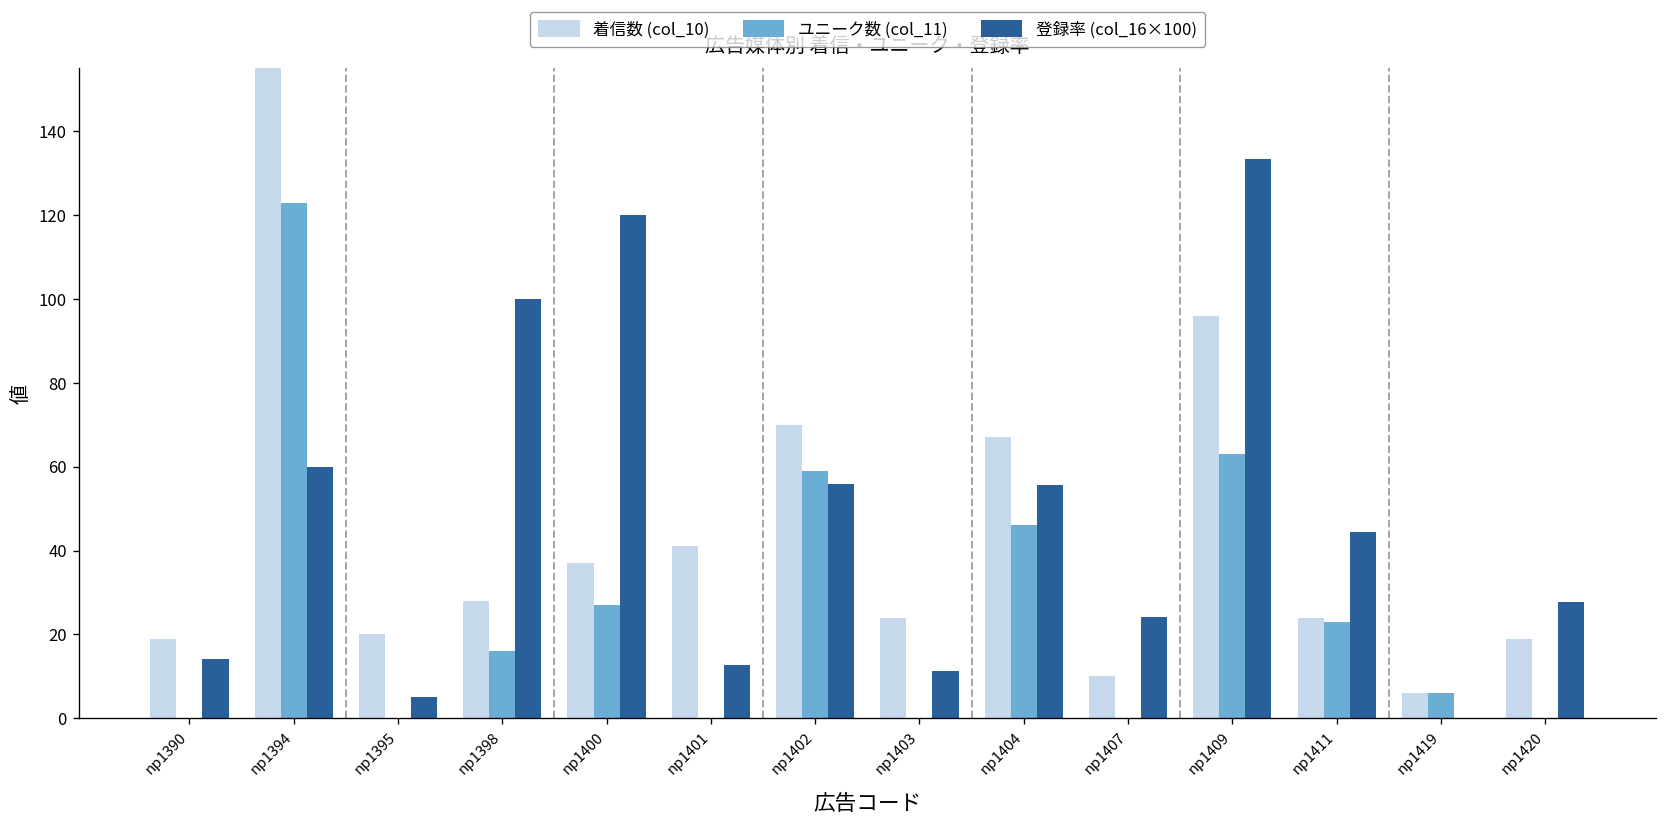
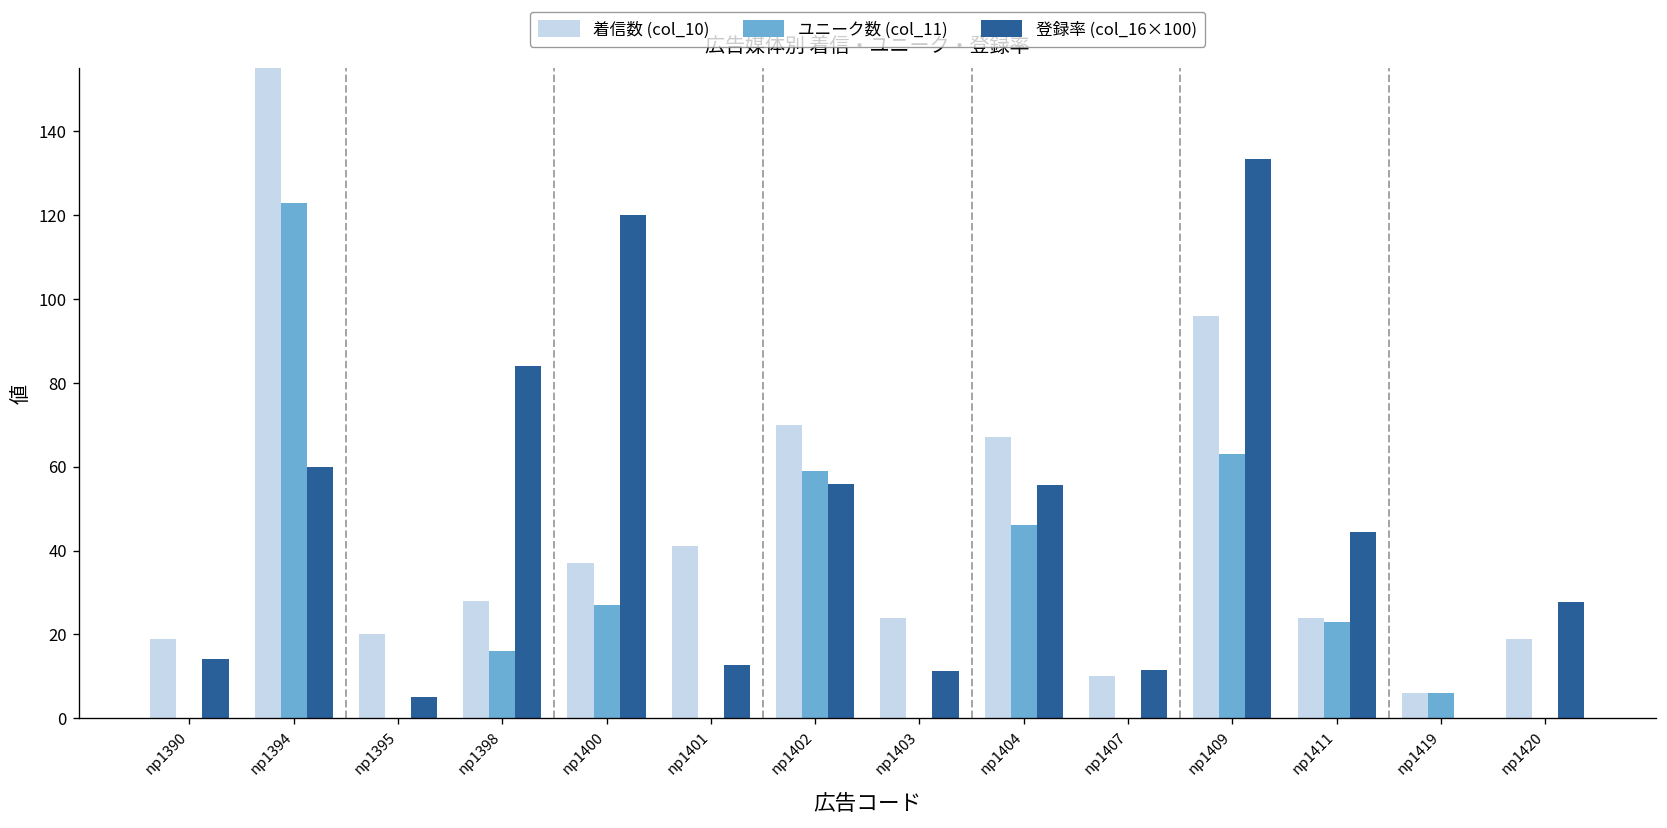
  {
    "着信数 (col_10)": {
      "np1390": 19,
      "np1395": 20,
      "np1398": 28,
      "np1400": 37,
      "np1401": 41,
      "np1402": 70,
      "np1403": 24,
      "np1404": 67,
      "np1407": 10,
      "np1409": 96,
      "np1411": 24,
      "np1419": 6,
      "np1420": 19
    },
    "ユニーク数 (col_11)": {
      "np1390": 0,
      "np1394": 123,
      "np1395": 0,
      "np1398": 16,
      "np1400": 27,
      "np1401": 0,
      "np1402": 59,
      "np1403": 0,
      "np1404": 46,
      "np1407": 0,
      "np1409": 63,
      "np1411": 23,
      "np1419": 6,
      "np1420": 0
    },
    "登録率 (col_16×100)": {
      "np1390": 14,
      "np1394": 60,
      "np1395": 5,
-     "np1398": 100,
+     "np1398": 84,
      "np1400": 120,
      "np1401": 13,
      "np1402": 56,
      "np1403": 11,
      "np1404": 56,
-     "np1407": 24,
+     "np1407": 11,
      "np1409": 133,
      "np1411": 44,
      "np1419": 0,
      "np1420": 28
    }
  }
